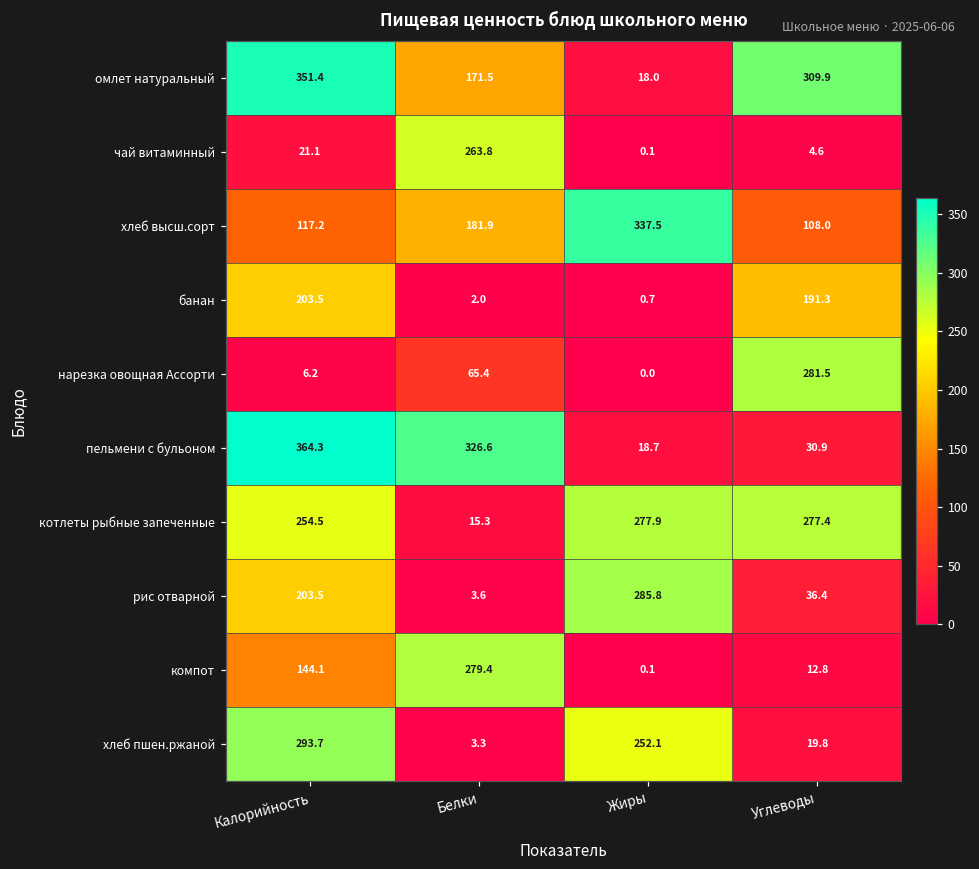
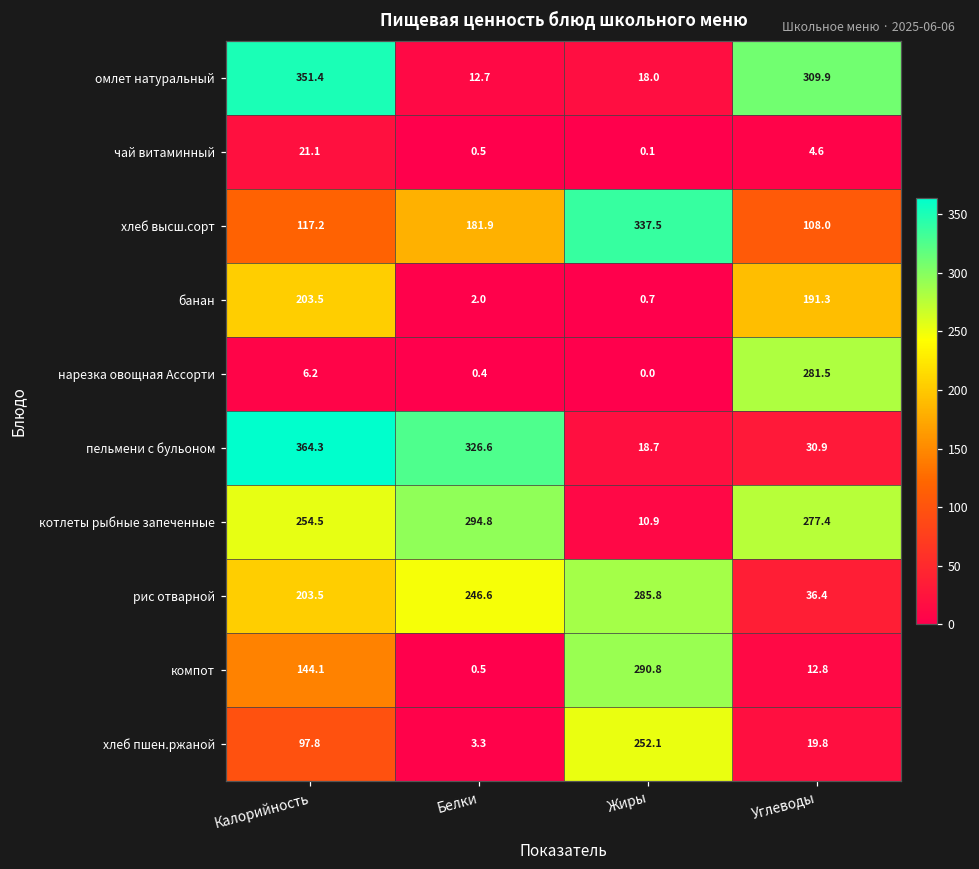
  {
    "омлет натуральный": {
      "Калорийность": 351.4,
-     "Белки": 171.5,
+     "Белки": 12.7,
      "Жиры": 18.0,
      "Углеводы": 309.9
    },
    "чай витаминный": {
      "Калорийность": 21.1,
-     "Белки": 263.8,
+     "Белки": 0.5,
      "Жиры": 0.1,
      "Углеводы": 4.6
    },
    "хлеб высш.сорт": {
      "Калорийность": 117.2,
      "Белки": 181.9,
      "Жиры": 337.5,
      "Углеводы": 108.0
    },
    "банан": {
      "Калорийность": 203.5,
      "Белки": 2.0,
      "Жиры": 0.7,
      "Углеводы": 191.3
    },
    "нарезка овощная Ассорти": {
      "Калорийность": 6.2,
-     "Белки": 65.4,
+     "Белки": 0.4,
      "Жиры": 0.0,
      "Углеводы": 281.5
    },
    "пельмени с бульоном": {
      "Калорийность": 364.3,
      "Белки": 326.6,
      "Жиры": 18.7,
      "Углеводы": 30.9
    },
    "котлеты рыбные запеченные": {
      "Калорийность": 254.5,
-     "Белки": 15.3,
-     "Жиры": 277.9,
+     "Белки": 294.8,
+     "Жиры": 10.9,
      "Углеводы": 277.4
    },
    "рис отварной": {
      "Калорийность": 203.5,
-     "Белки": 3.6,
+     "Белки": 246.6,
      "Жиры": 285.8,
      "Углеводы": 36.4
    },
    "компот": {
      "Калорийность": 144.1,
-     "Белки": 279.4,
-     "Жиры": 0.1,
+     "Белки": 0.5,
+     "Жиры": 290.8,
      "Углеводы": 12.8
    },
    "хлеб пшен.ржаной": {
-     "Калорийность": 293.7,
+     "Калорийность": 97.8,
      "Белки": 3.3,
      "Жиры": 252.1,
      "Углеводы": 19.8
    }
  }
